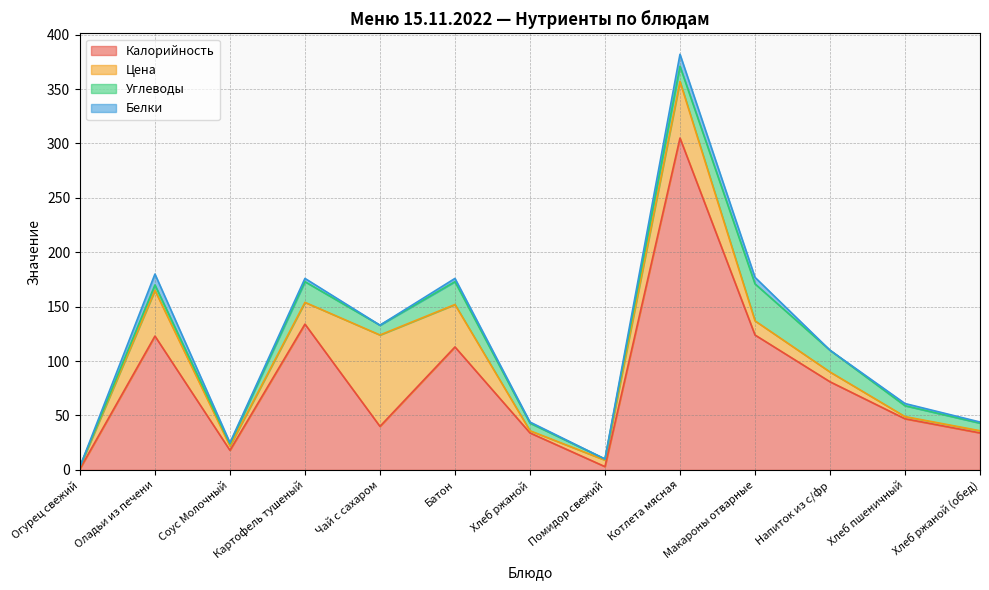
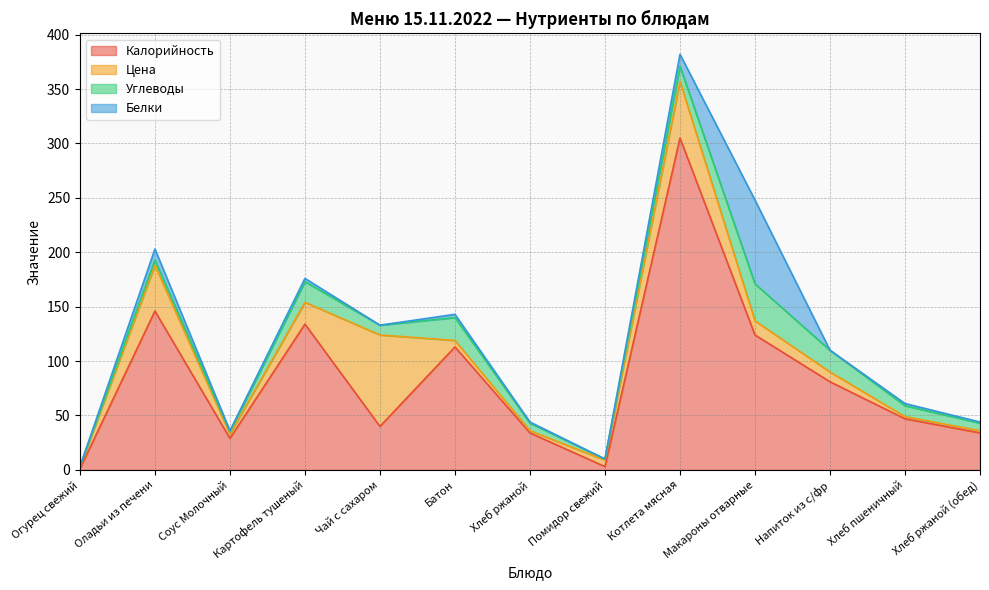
  {
    "Калорийность": {
-     "Оладьи из печени": 123,
-     "Соус Молочный": 18,
+     "Оладьи из печени": 146,
+     "Соус Молочный": 29,
      "Картофель тушеный": 134,
      "Чай с сахаром": 40,
      "Батон": 113,
      "Помидор свежий": 3,
      "Котлета мясная": 305,
      "Макароны отварные": 124,
      "Напиток из с/фр": 81
    },
    "Цена": {
      "Оладьи из печени": 42,
      "Картофель тушеный": 20,
      "Чай с сахаром": 84,
-     "Батон": 39,
+     "Батон": 6,
      "Котлета мясная": 52,
      "Макароны отварные": 13,
      "Напиток из с/фр": 9
    },
    "Углеводы": {
      "Оладьи из печени": 5,
      "Картофель тушеный": 19,
      "Батон": 21,
      "Котлета мясная": 14,
      "Макароны отварные": 34
    },
    "Белки": {
      "Оладьи из печени": 10,
      "Картофель тушеный": 3,
      "Батон": 3,
      "Котлета мясная": 11,
-     "Макароны отварные": 6
+     "Макароны отварные": 77
    }
  }
